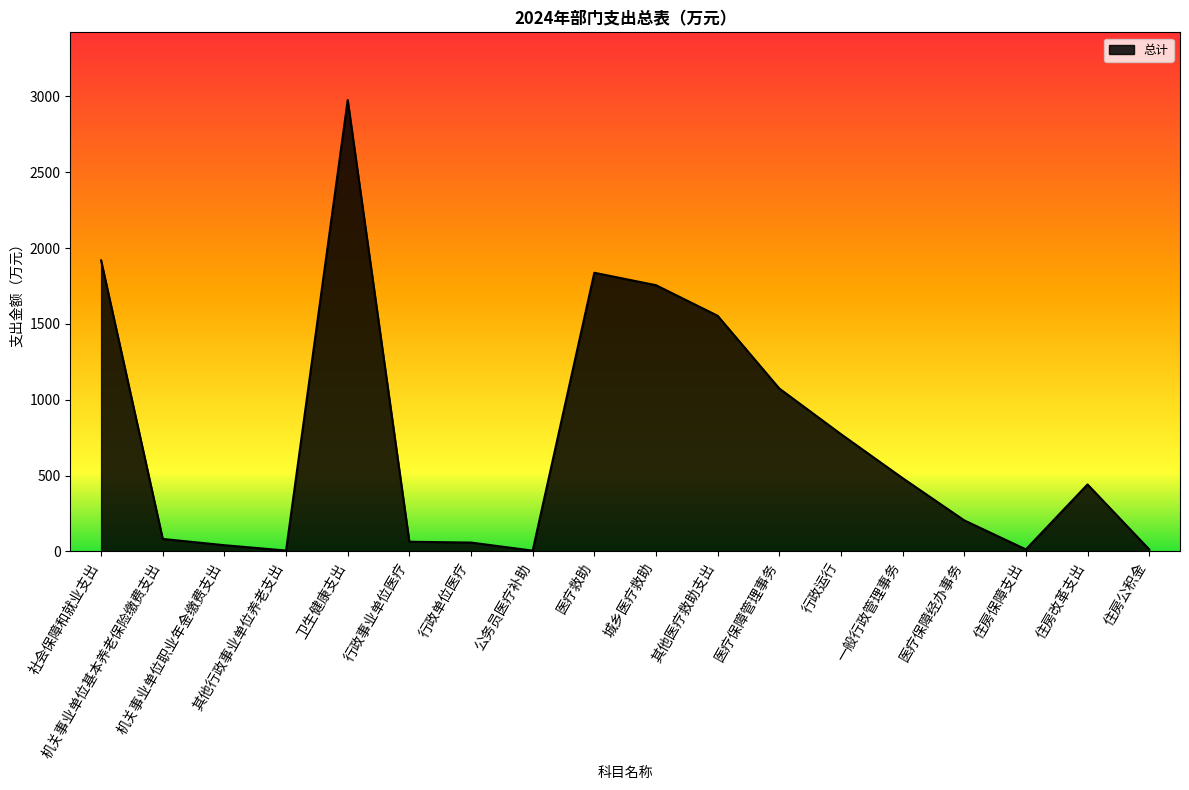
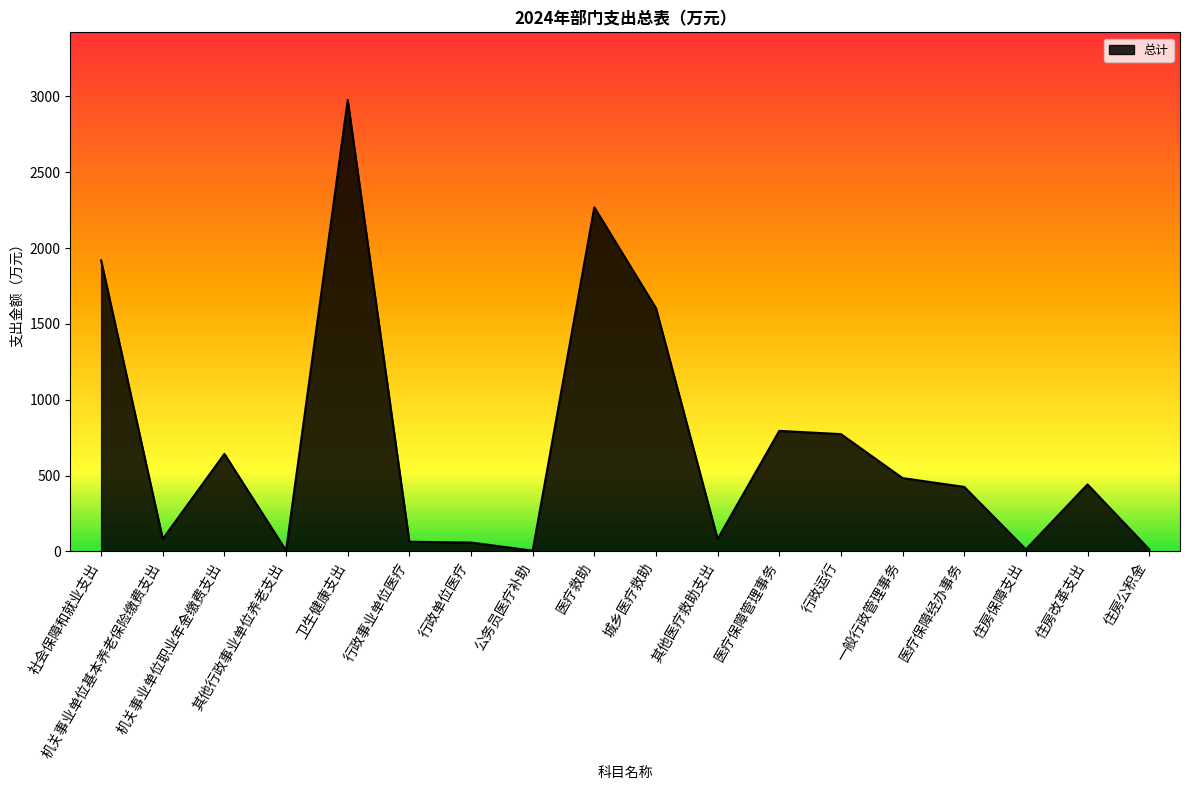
  {
    "社会保障和就业支出": 1920,
    "机关事业单位基本养老保险缴费支出": 80,
-   "机关事业单位职业年金缴费支出": 40,
+   "机关事业单位职业年金缴费支出": 640,
    "其他行政事业单位养老支出": 10,
    "卫生健康支出": 2980,
    "行政事业单位医疗": 60,
    "行政单位医疗": 60,
    "公务员医疗补助": 10,
-   "医疗救助": 1840,
-   "城乡医疗救助": 1760,
-   "其他医疗救助支出": 1550,
-   "医疗保障管理事务": 1070,
+   "医疗救助": 2270,
+   "城乡医疗救助": 1600,
+   "其他医疗救助支出": 80,
+   "医疗保障管理事务": 790,
    "行政运行": 770,
    "一般行政管理事务": 480,
-   "医疗保障经办事务": 210,
+   "医疗保障经办事务": 430,
    "住房保障支出": 10,
    "住房改革支出": 440,
    "住房公积金": 10
  }
